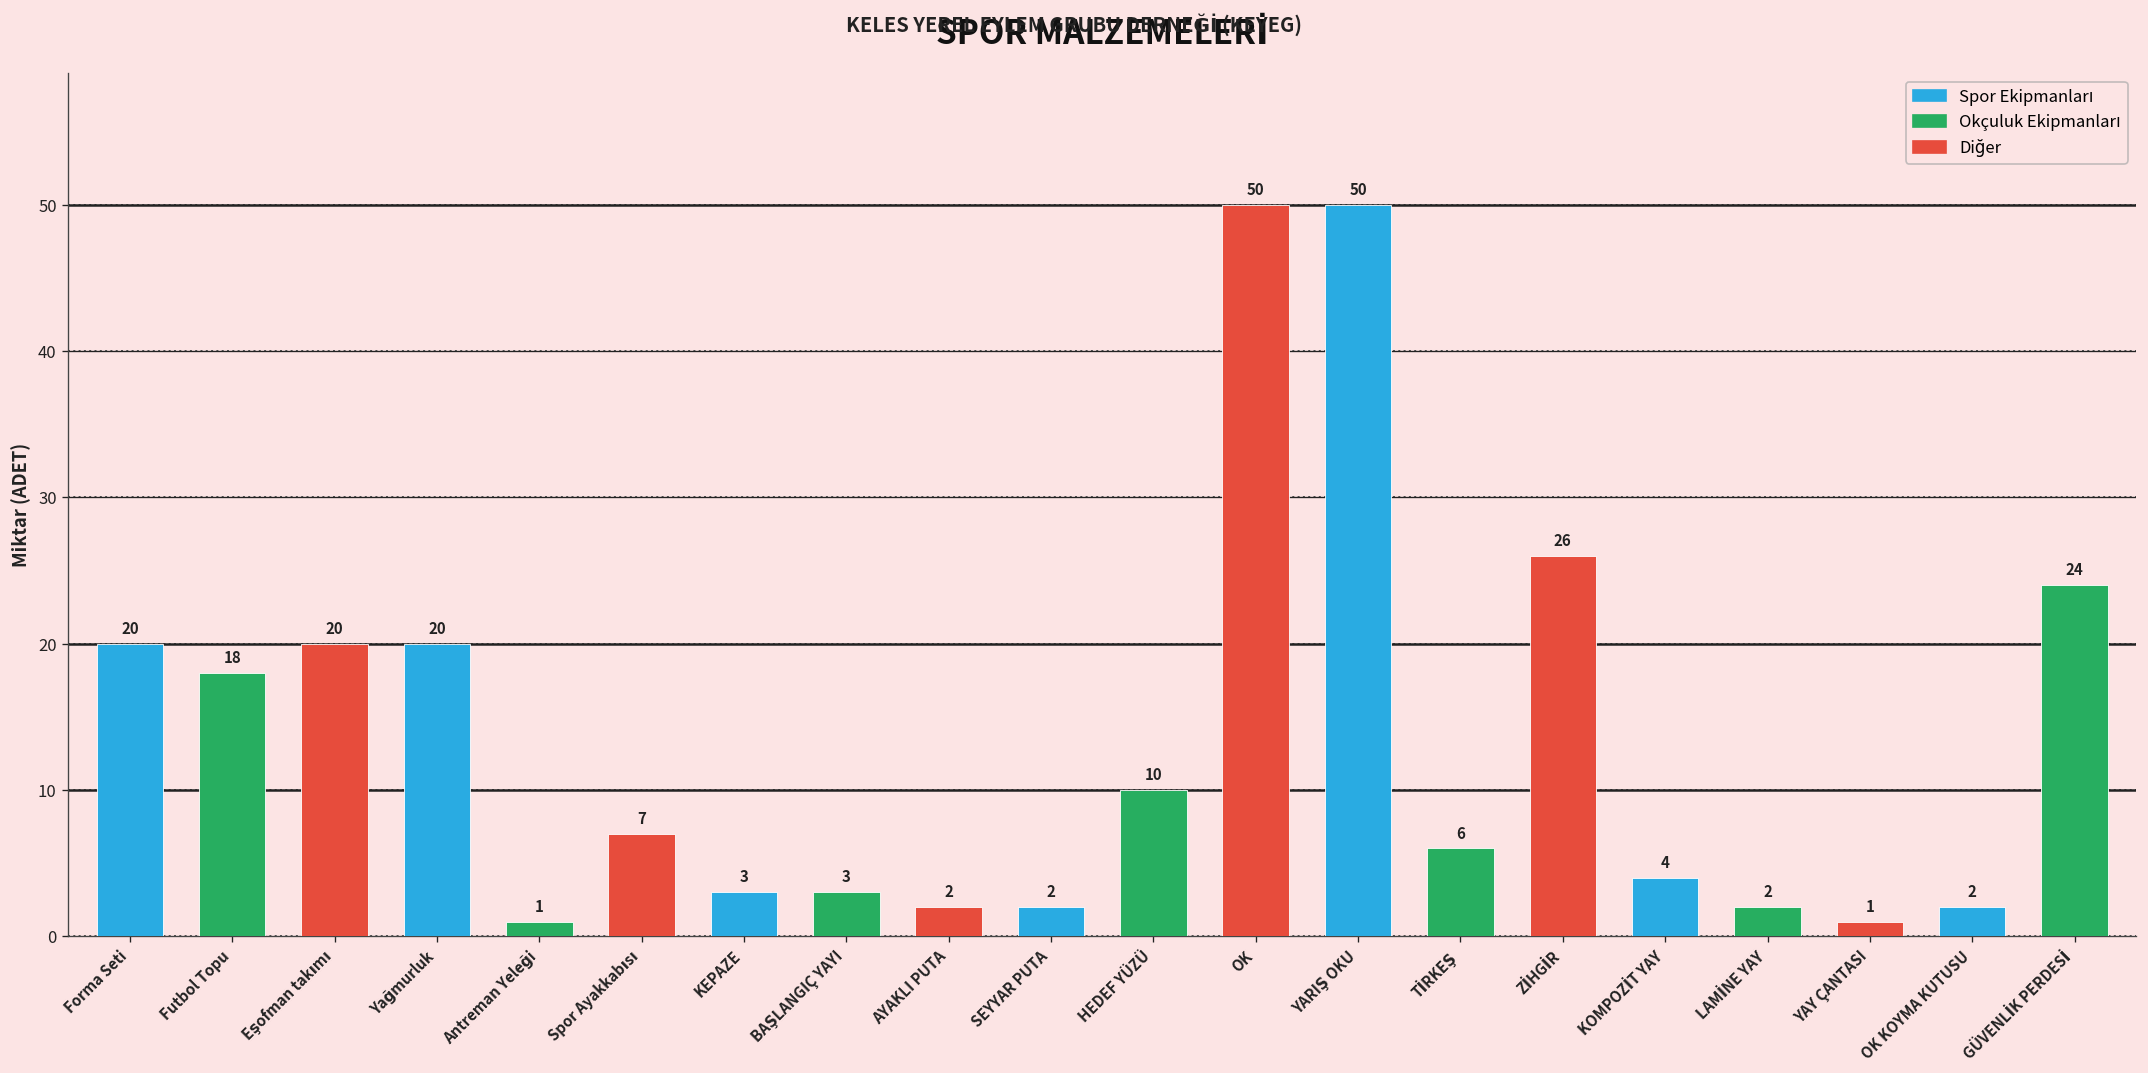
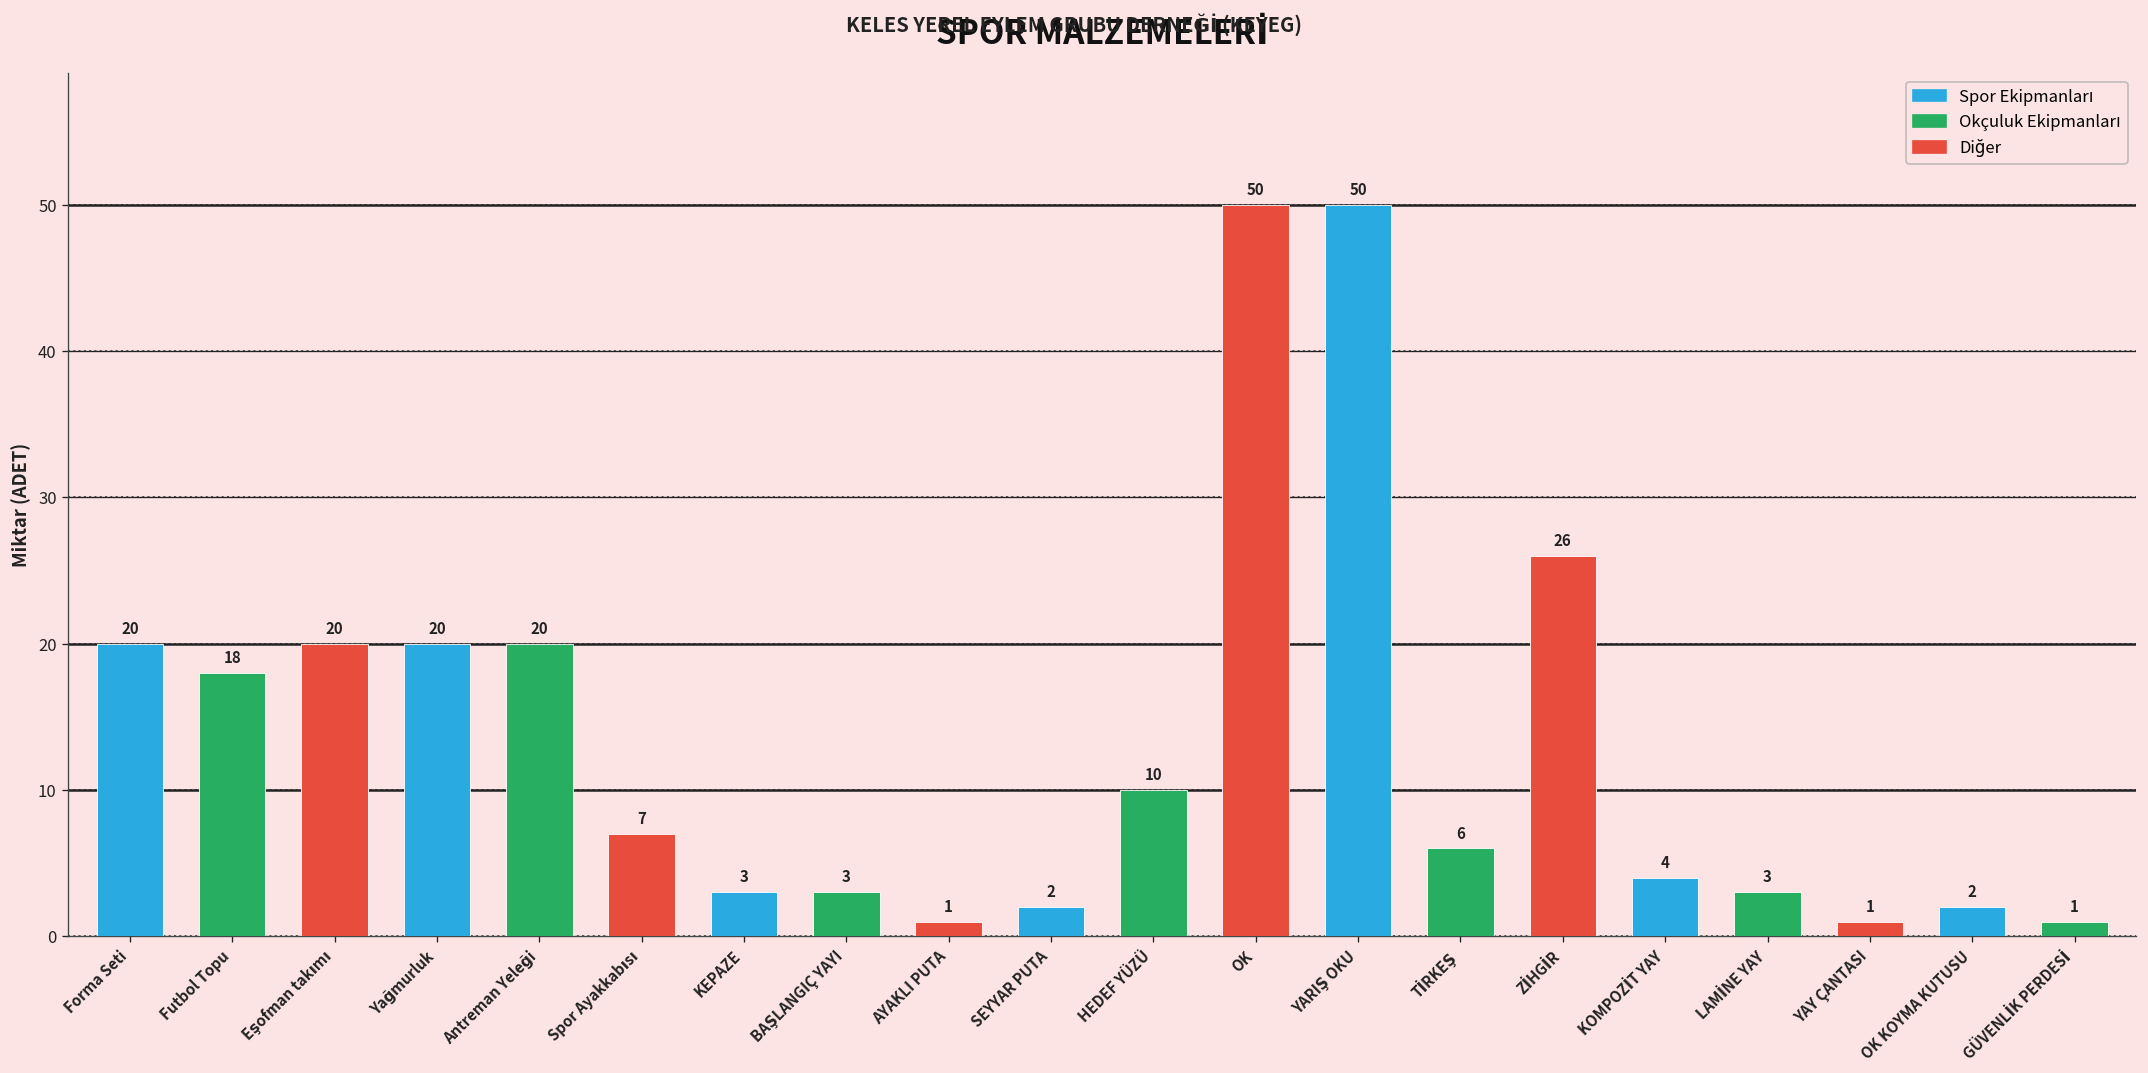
  {
    "Forma Seti": 20,
    "Futbol Topu": 18,
    "Eşofman takımı": 20,
    "Yağmurluk": 20,
-   "Antreman Yeleği": 1,
+   "Antreman Yeleği": 20,
    "Spor Ayakkabısı": 7,
    "KEPAZE": 3,
    "BAŞLANGIÇ YAYI": 3,
-   "AYAKLI PUTA": 2,
+   "AYAKLI PUTA": 1,
    "SEYYAR PUTA": 2,
    "HEDEF YÜZÜ": 10,
    "OK": 50,
    "YARIŞ OKU": 50,
    "TİRKEŞ": 6,
    "ZİHGİR": 26,
    "KOMPOZİT YAY": 4,
-   "LAMİNE YAY": 2,
+   "LAMİNE YAY": 3,
    "YAY ÇANTASI": 1,
    "OK KOYMA KUTUSU": 2,
-   "GÜVENLİK PERDESİ": 24
+   "GÜVENLİK PERDESİ": 1
  }
